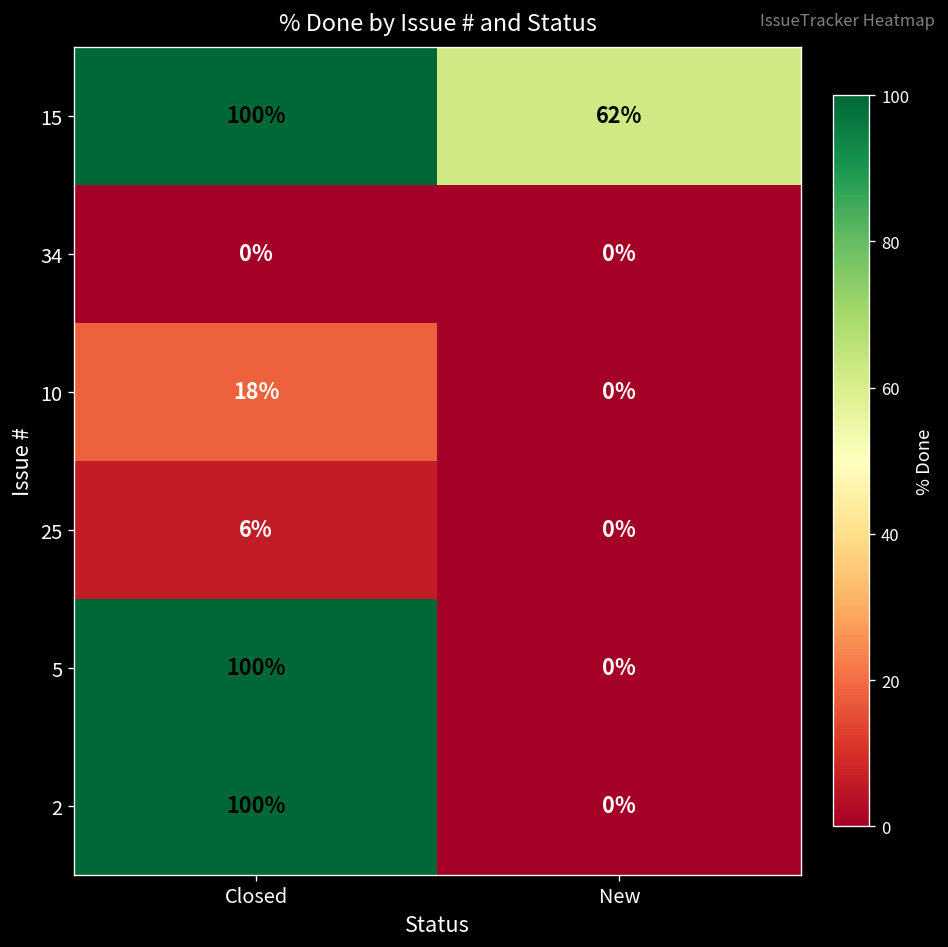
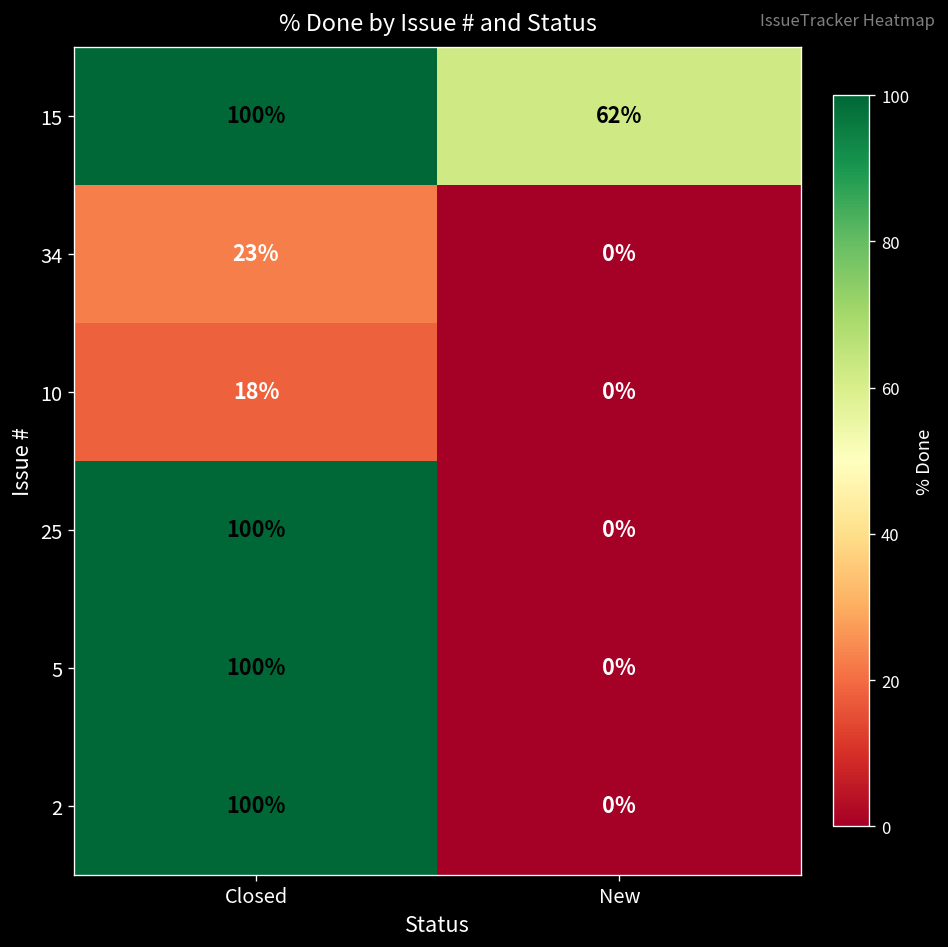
  {
    "15": {
      "Closed": "100%",
      "New": "62%"
    },
    "34": {
-     "Closed": "0%",
+     "Closed": "23%",
      "New": "0%"
    },
    "10": {
      "Closed": "18%",
      "New": "0%"
    },
    "25": {
-     "Closed": "6%",
+     "Closed": "100%",
      "New": "0%"
    },
    "5": {
      "Closed": "100%",
      "New": "0%"
    },
    "2": {
      "Closed": "100%",
      "New": "0%"
    }
  }
